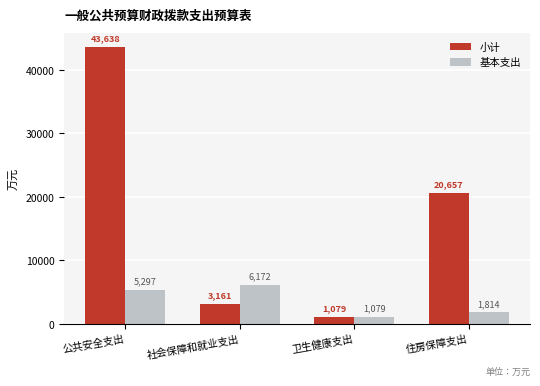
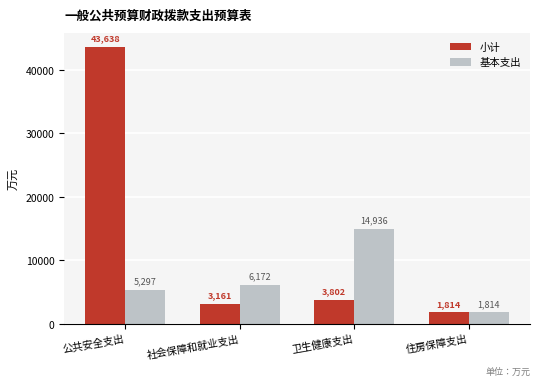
  {
    "小计": {
      "公共安全支出": "43,638",
      "社会保障和就业支出": "3,161",
-     "卫生健康支出": "1,079",
-     "住房保障支出": "20,657"
+     "卫生健康支出": "3,802",
+     "住房保障支出": "1,814"
    },
    "基本支出": {
      "公共安全支出": "5,297",
      "社会保障和就业支出": "6,172",
-     "卫生健康支出": "1,079",
+     "卫生健康支出": "14,936",
      "住房保障支出": "1,814"
    }
  }
